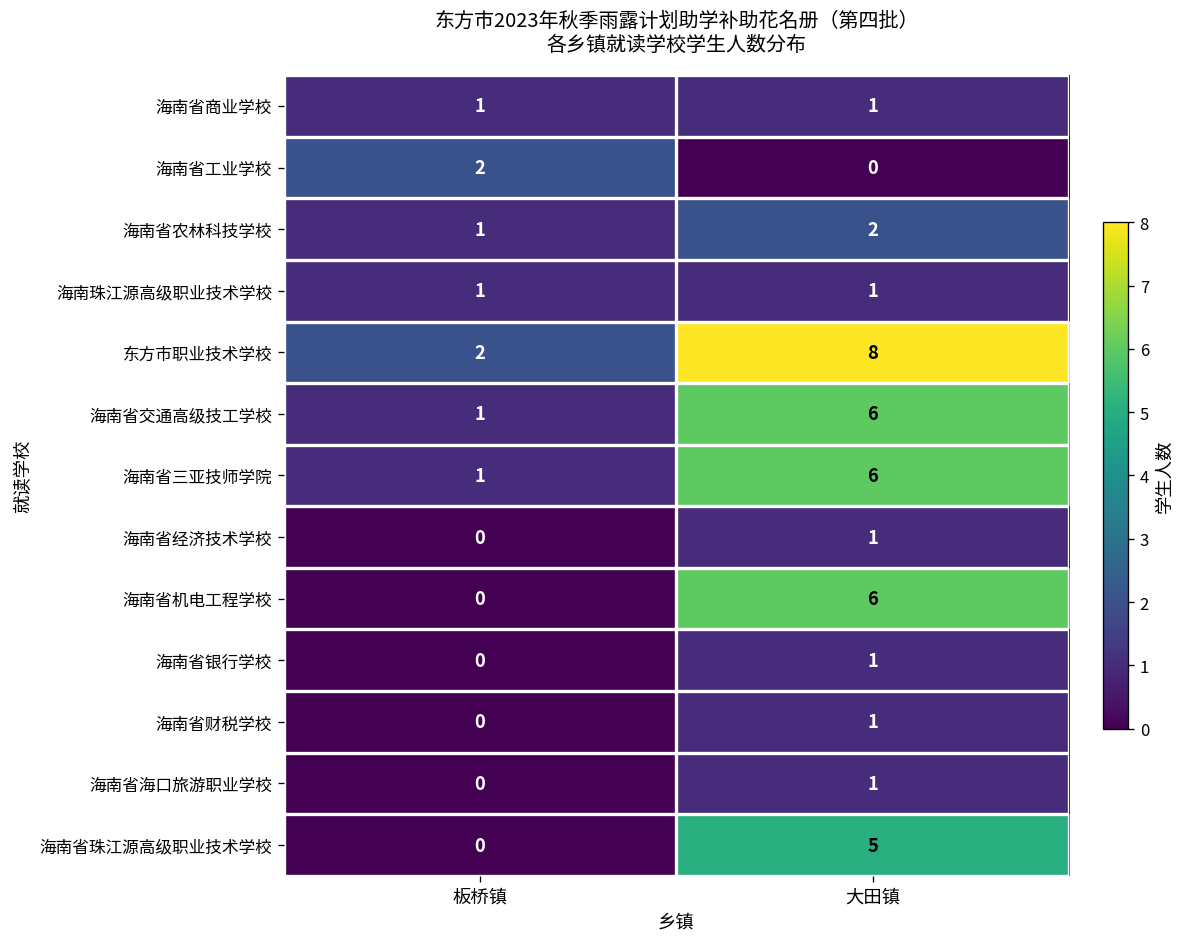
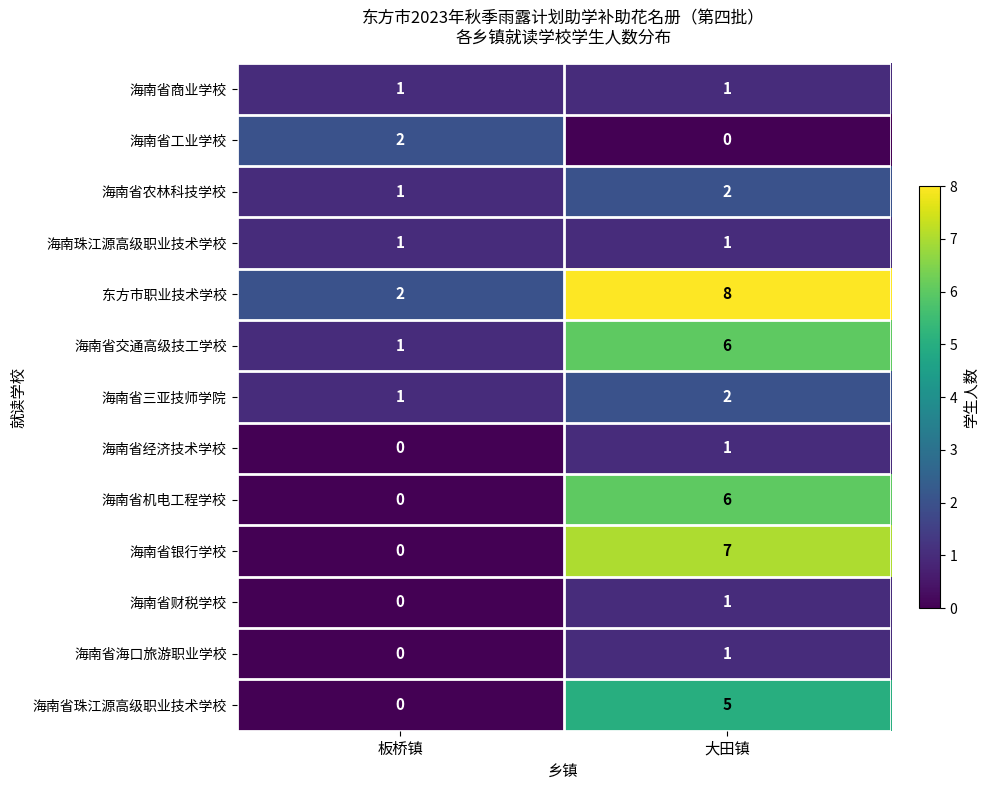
  {
    "海南省商业学校": {
      "板桥镇": 1,
      "大田镇": 1
    },
    "海南省工业学校": {
      "板桥镇": 2,
      "大田镇": 0
    },
    "海南省农林科技学校": {
      "板桥镇": 1,
      "大田镇": 2
    },
    "海南珠江源高级职业技术学校": {
      "板桥镇": 1,
      "大田镇": 1
    },
    "东方市职业技术学校": {
      "板桥镇": 2,
      "大田镇": 8
    },
    "海南省交通高级技工学校": {
      "板桥镇": 1,
      "大田镇": 6
    },
    "海南省三亚技师学院": {
      "板桥镇": 1,
-     "大田镇": 6
+     "大田镇": 2
    },
    "海南省经济技术学校": {
      "板桥镇": 0,
      "大田镇": 1
    },
    "海南省机电工程学校": {
      "板桥镇": 0,
      "大田镇": 6
    },
    "海南省银行学校": {
      "板桥镇": 0,
-     "大田镇": 1
+     "大田镇": 7
    },
    "海南省财税学校": {
      "板桥镇": 0,
      "大田镇": 1
    },
    "海南省海口旅游职业学校": {
      "板桥镇": 0,
      "大田镇": 1
    },
    "海南省珠江源高级职业技术学校": {
      "板桥镇": 0,
      "大田镇": 5
    }
  }
